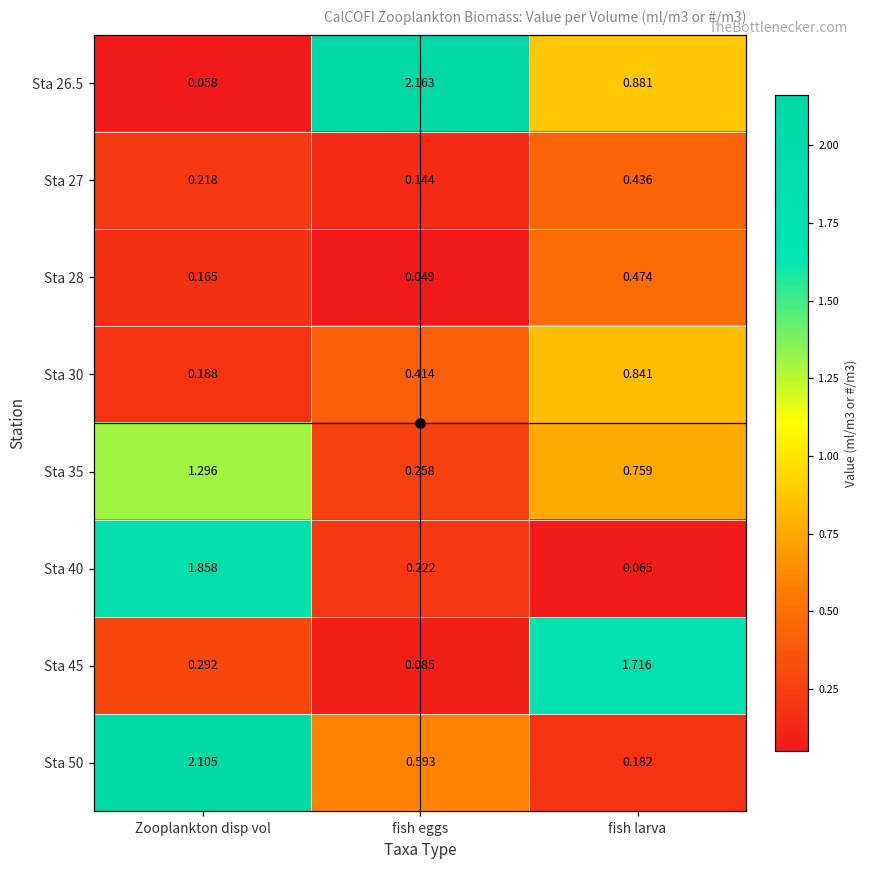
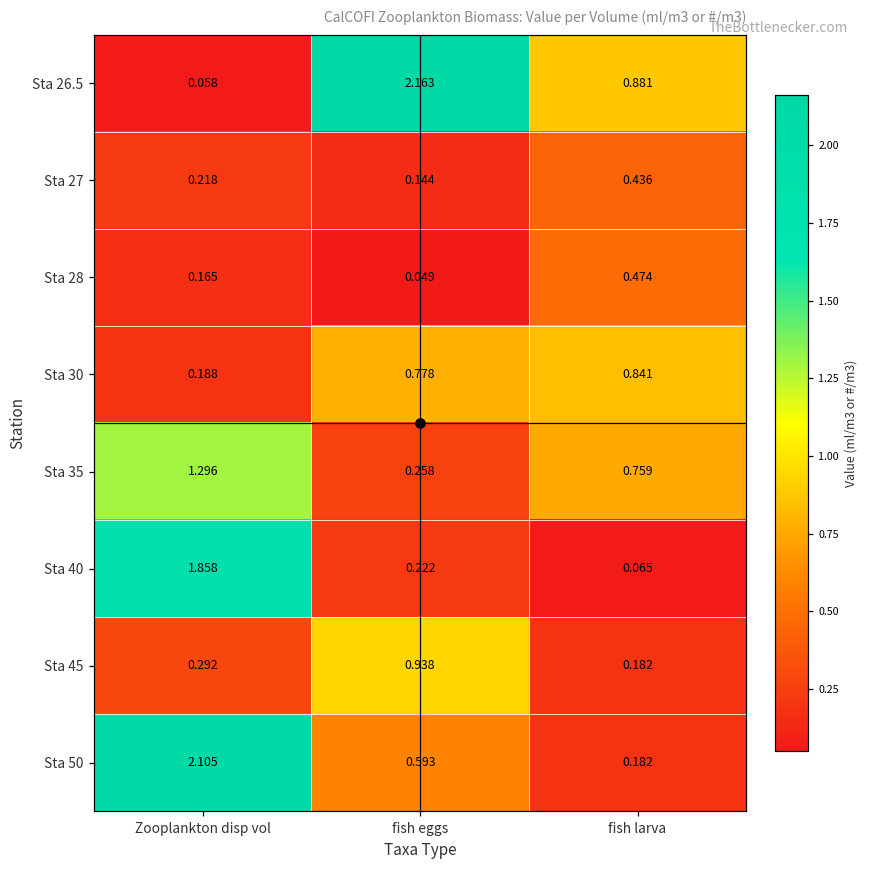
  {
    "Sta 26.5": {
      "Zooplankton disp vol": 0.058,
      "fish eggs": 2.163,
      "fish larva": 0.881
    },
    "Sta 27": {
      "Zooplankton disp vol": 0.218,
      "fish eggs": 0.144,
      "fish larva": 0.436
    },
    "Sta 28": {
      "Zooplankton disp vol": 0.165,
      "fish eggs": 0.049,
      "fish larva": 0.474
    },
    "Sta 30": {
      "Zooplankton disp vol": 0.188,
-     "fish eggs": 0.414,
+     "fish eggs": 0.778,
      "fish larva": 0.841
    },
    "Sta 35": {
      "Zooplankton disp vol": 1.296,
      "fish eggs": 0.258,
      "fish larva": 0.759
    },
    "Sta 40": {
      "Zooplankton disp vol": 1.858,
      "fish eggs": 0.222,
      "fish larva": 0.065
    },
    "Sta 45": {
      "Zooplankton disp vol": 0.292,
-     "fish eggs": 0.085,
-     "fish larva": 1.716
+     "fish eggs": 0.938,
+     "fish larva": 0.182
    },
    "Sta 50": {
      "Zooplankton disp vol": 2.105,
      "fish eggs": 0.593,
      "fish larva": 0.182
    }
  }
